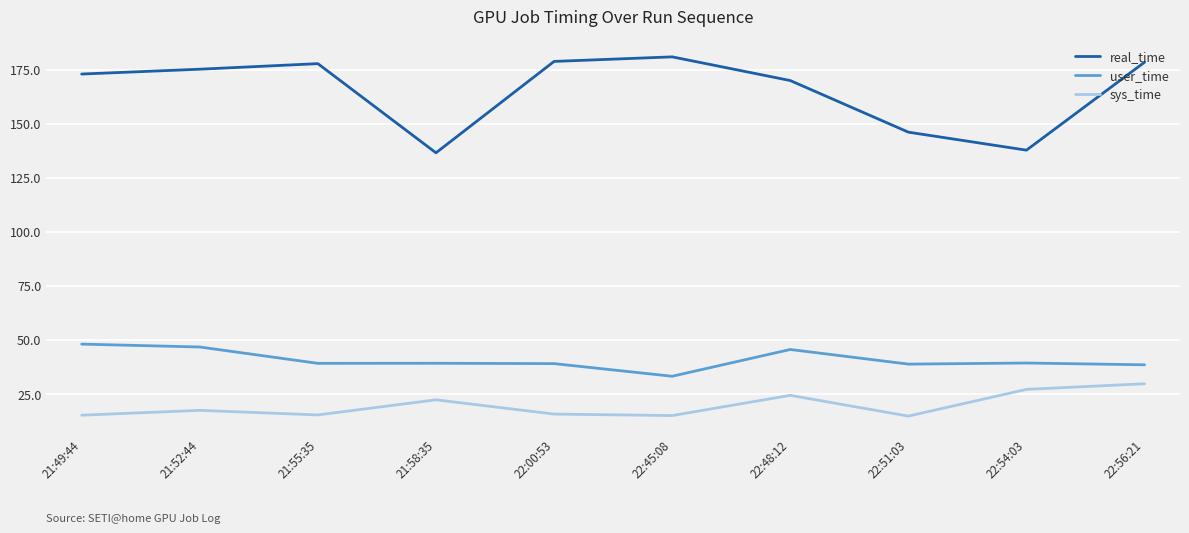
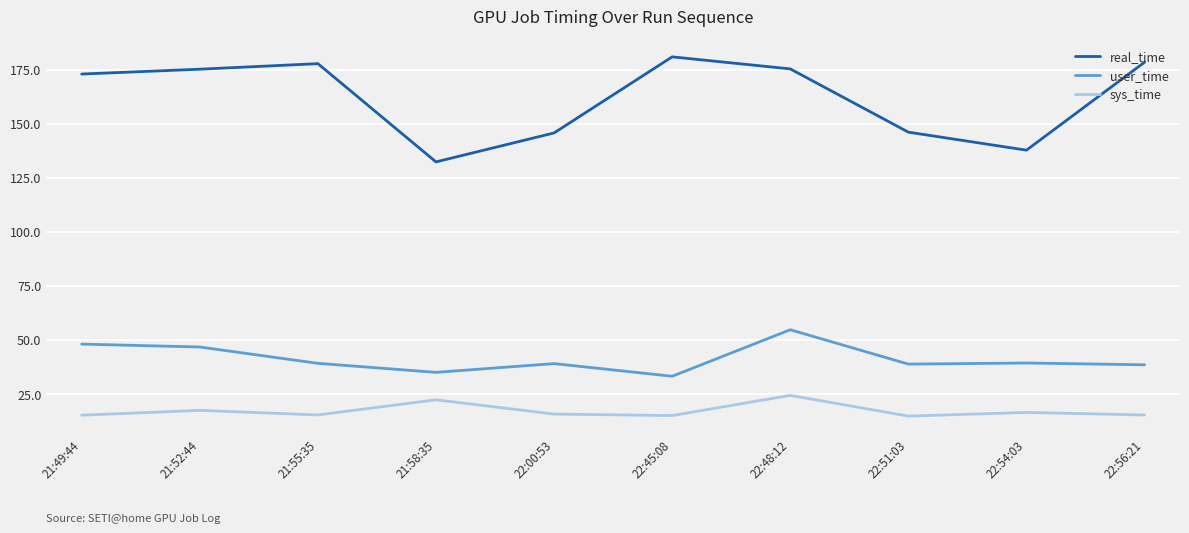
  {
    "real_time": {
      "21:49:44": 173,
      "21:52:44": 175,
      "21:55:35": 178,
-     "21:58:35": 137,
-     "22:00:53": 179,
+     "21:58:35": 132,
+     "22:00:53": 146,
      "22:45:08": 181,
-     "22:48:12": 170,
+     "22:48:12": 175,
      "22:51:03": 146,
      "22:54:03": 138,
      "22:56:21": 178
    },
    "user_time": {
      "21:49:44": 48,
      "21:52:44": 47,
      "21:55:35": 39,
-     "21:58:35": 39,
+     "21:58:35": 35,
      "22:00:53": 39,
      "22:45:08": 33,
-     "22:48:12": 45,
+     "22:48:12": 55,
      "22:51:03": 39,
      "22:54:03": 39,
      "22:56:21": 38
    },
    "sys_time": {
      "21:49:44": 15,
      "21:52:44": 17,
      "21:55:35": 15,
      "21:58:35": 22,
      "22:00:53": 16,
      "22:45:08": 15,
      "22:48:12": 24,
      "22:51:03": 15,
-     "22:54:03": 27,
-     "22:56:21": 30
+     "22:54:03": 16,
+     "22:56:21": 15
    }
  }
